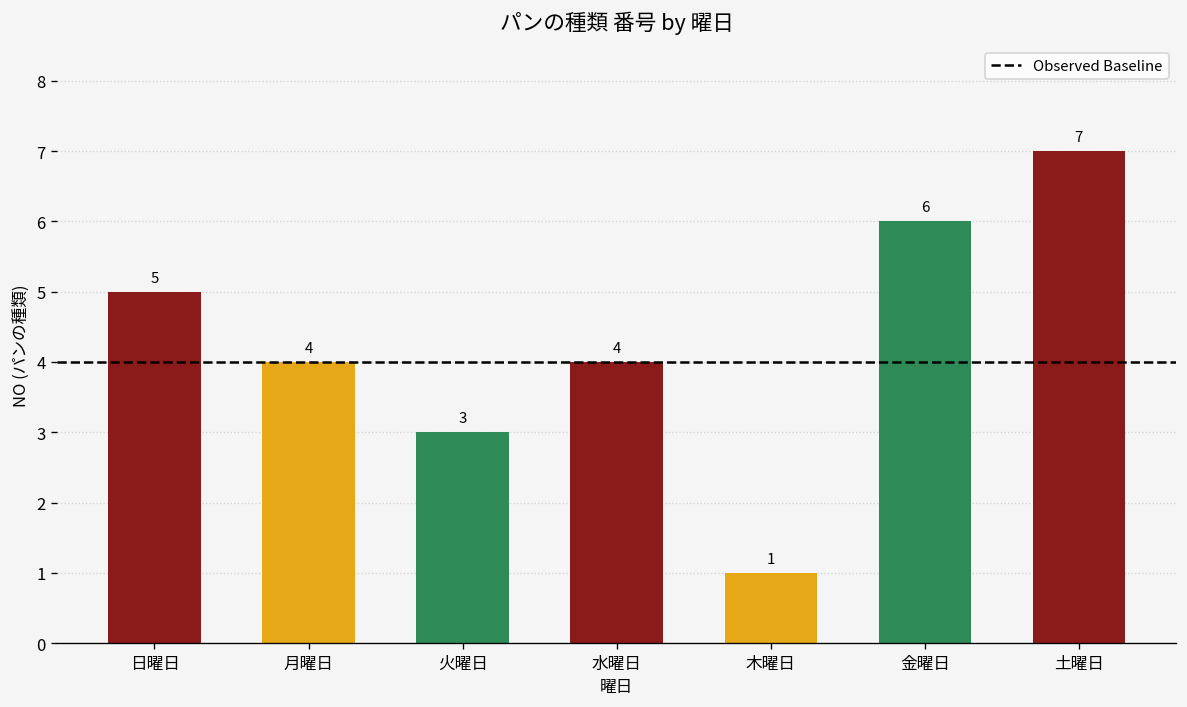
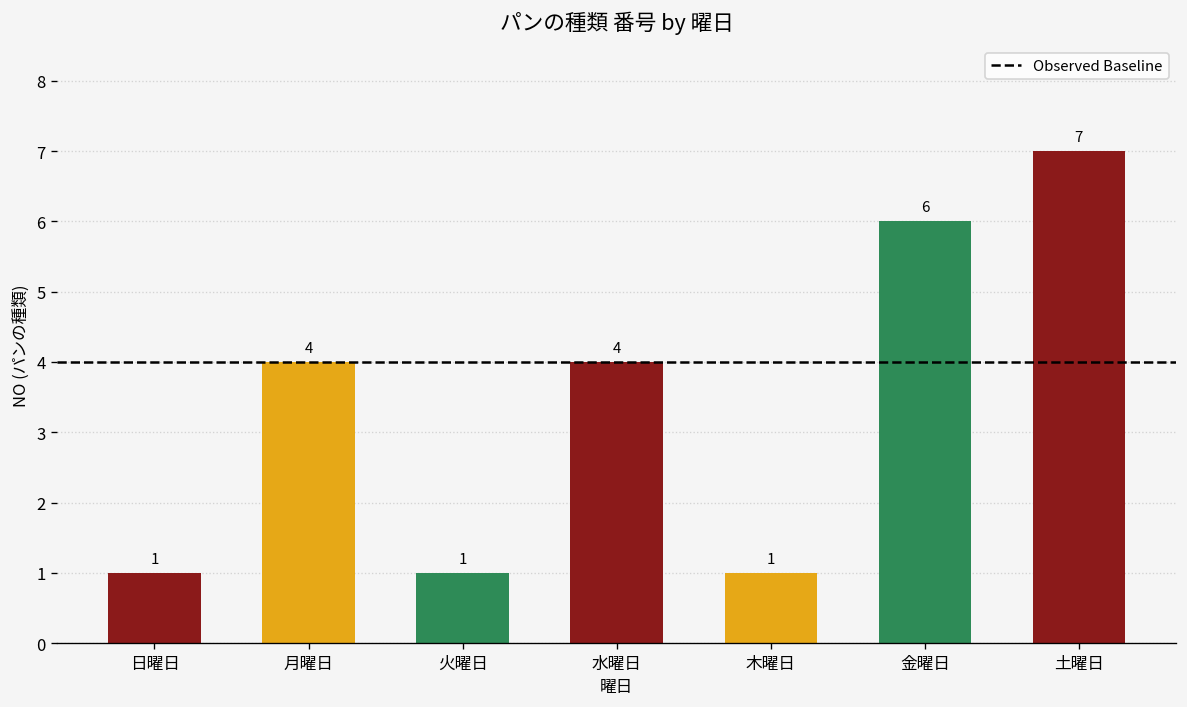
  {
-   "日曜日": 5,
+   "日曜日": 1,
    "月曜日": 4,
-   "火曜日": 3,
+   "火曜日": 1,
    "水曜日": 4,
    "木曜日": 1,
    "金曜日": 6,
    "土曜日": 7
  }
